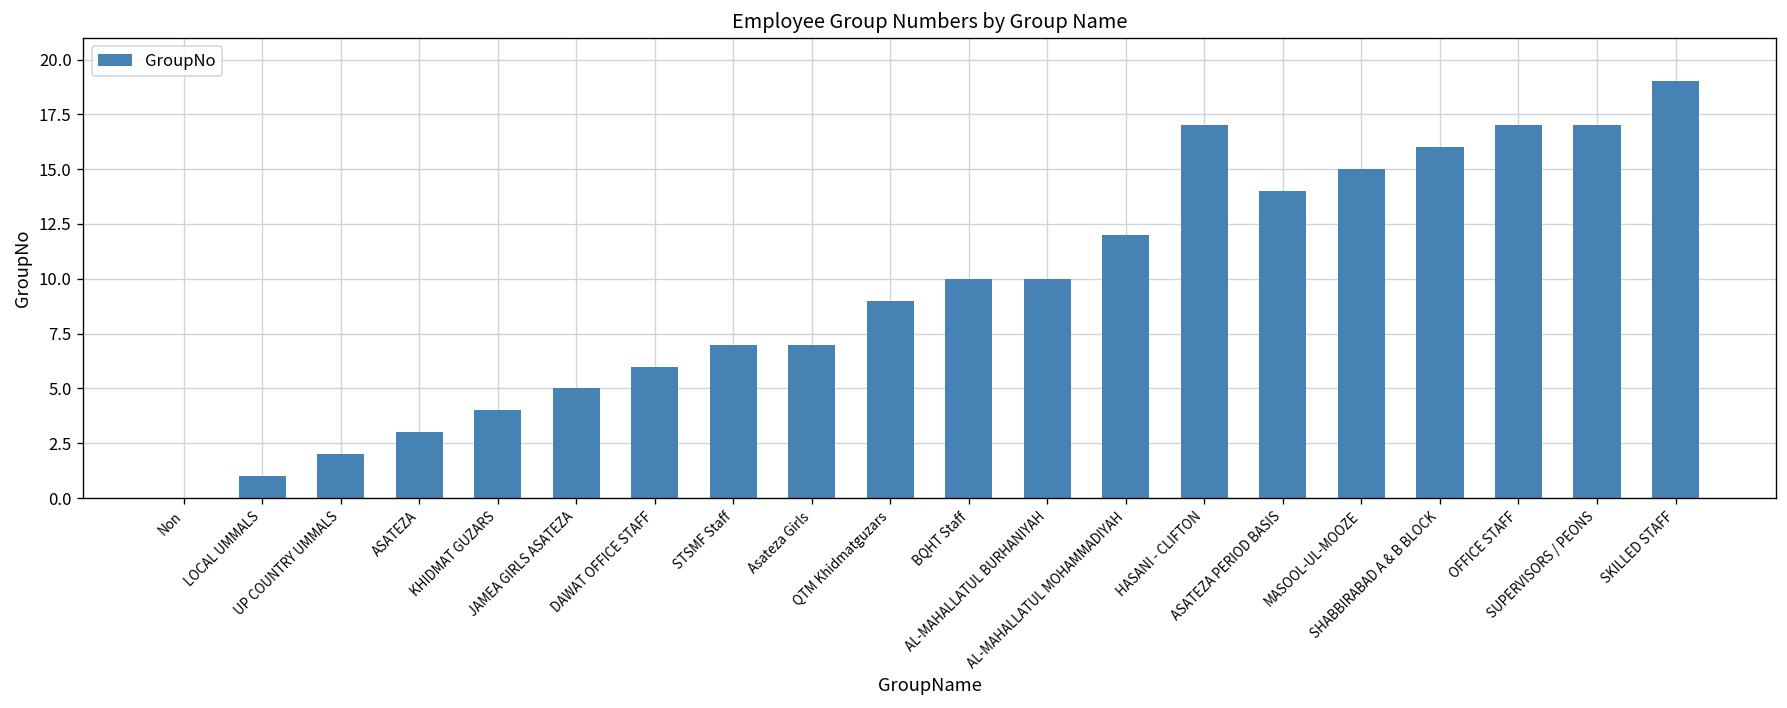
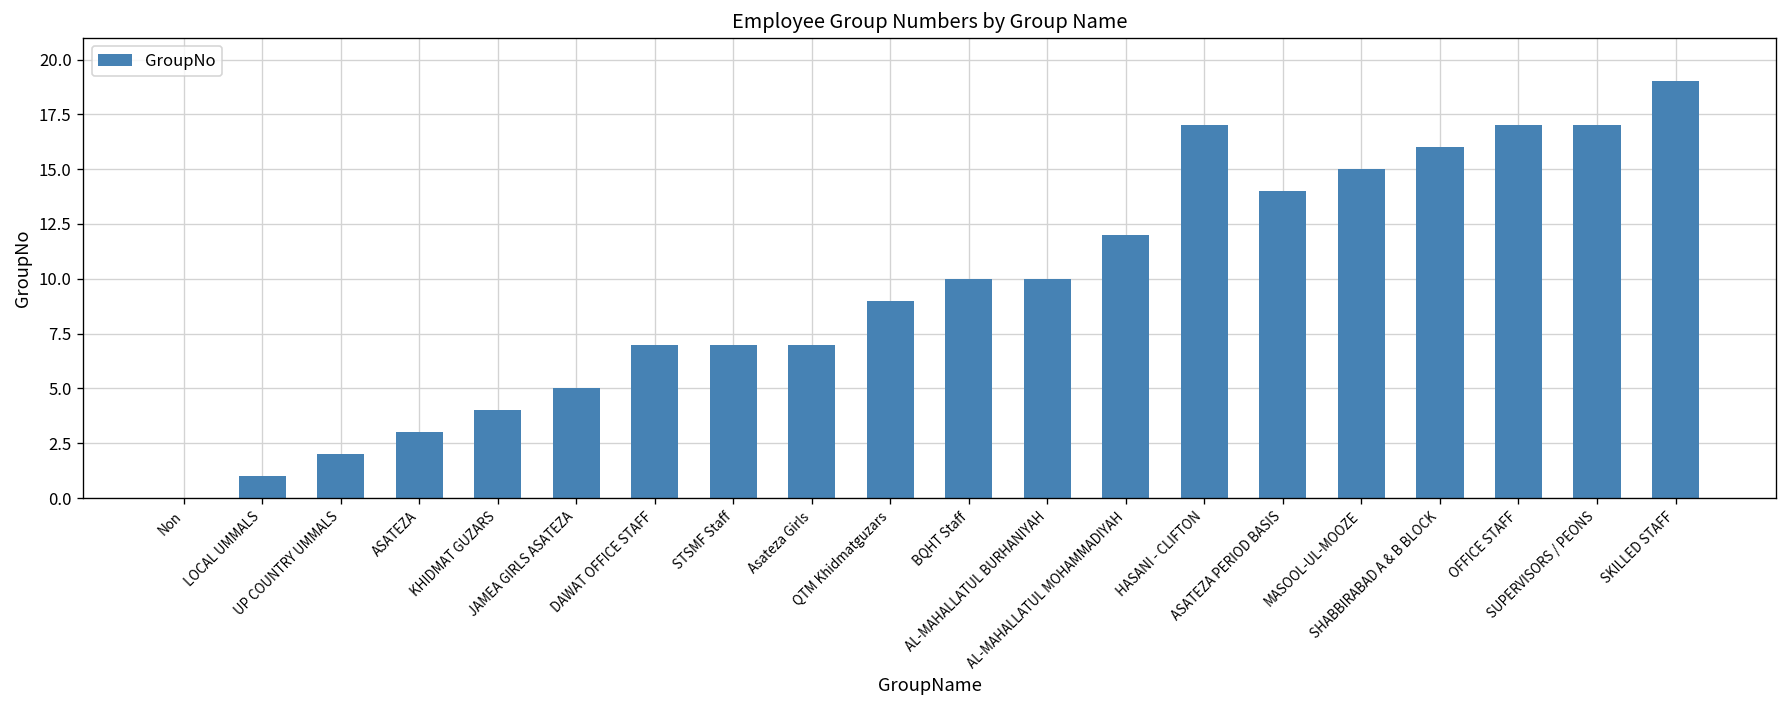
  {
    "Non": 0,
    "LOCAL UMMALS": 1,
    "UP COUNTRY UMMALS": 2,
    "ASATEZA": 3,
    "KHIDMAT GUZARS": 4,
    "JAMEA GIRLS ASATEZA": 5,
-   "DAWAT OFFICE STAFF": 6,
+   "DAWAT OFFICE STAFF": 7,
    "STSMF Staff": 7,
    "Asateza Girls": 7,
    "QTM Khidmatguzars": 9,
    "BQHT Staff": 10,
    "AL-MAHALLATUL BURHANIYAH": 10,
    "AL-MAHALLATUL MOHAMMADIYAH": 12,
    "HASANI - CLIFTON": 17,
    "ASATEZA PERIOD BASIS": 14,
    "MASOOL-UL-MOOZE": 15,
    "SHABBIRABAD A & B BLOCK": 16,
    "OFFICE STAFF": 17,
    "SUPERVISORS / PEONS": 17,
    "SKILLED STAFF": 19
  }
